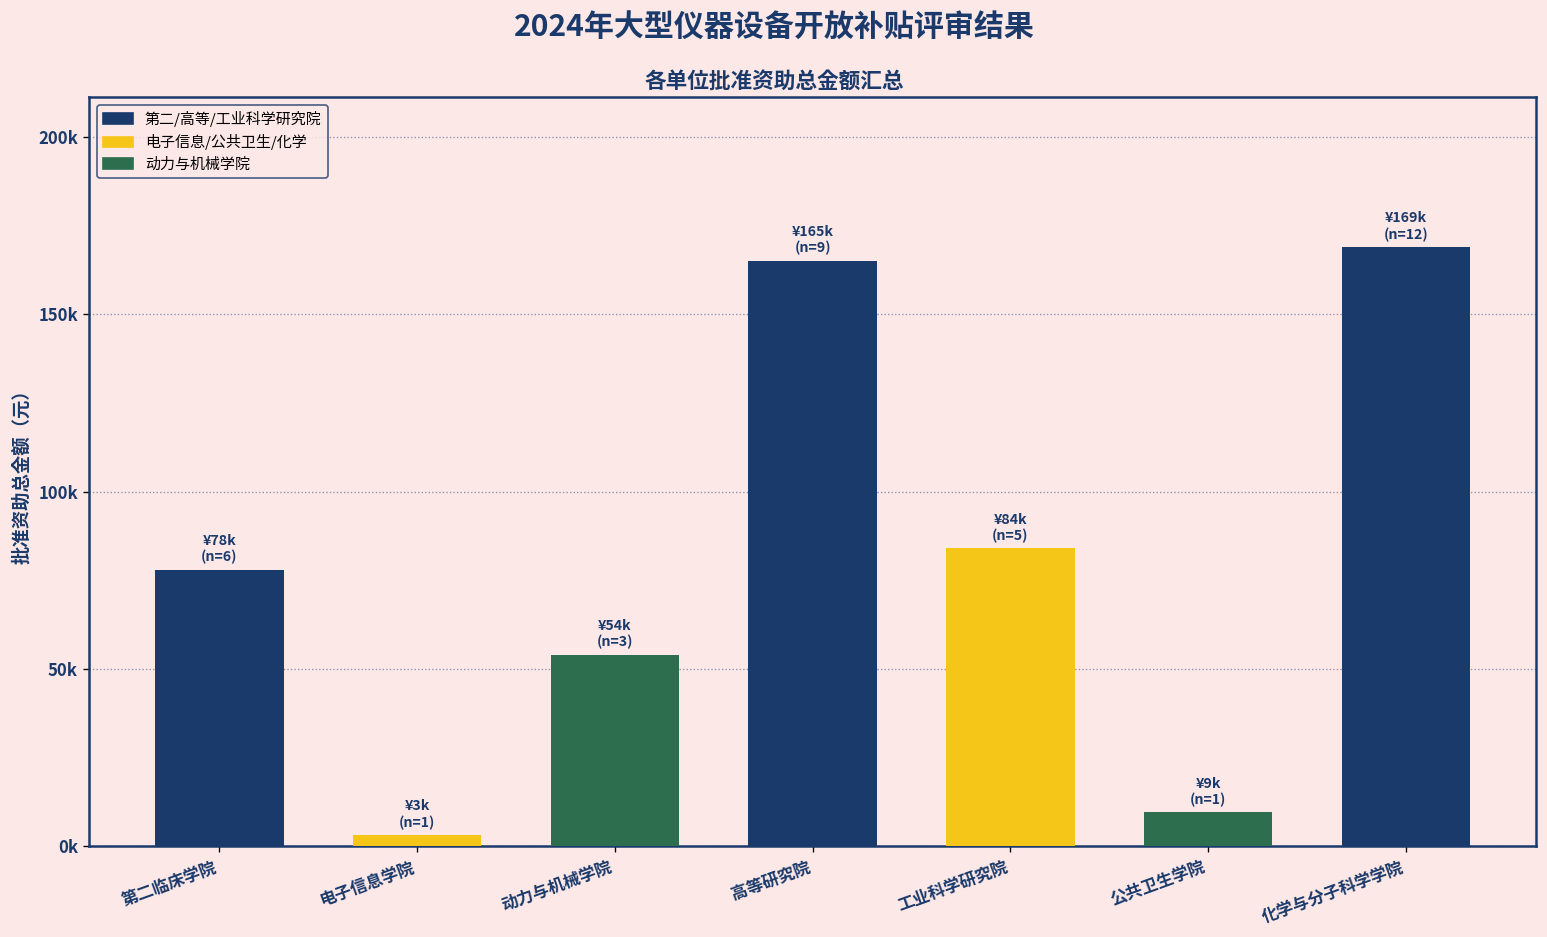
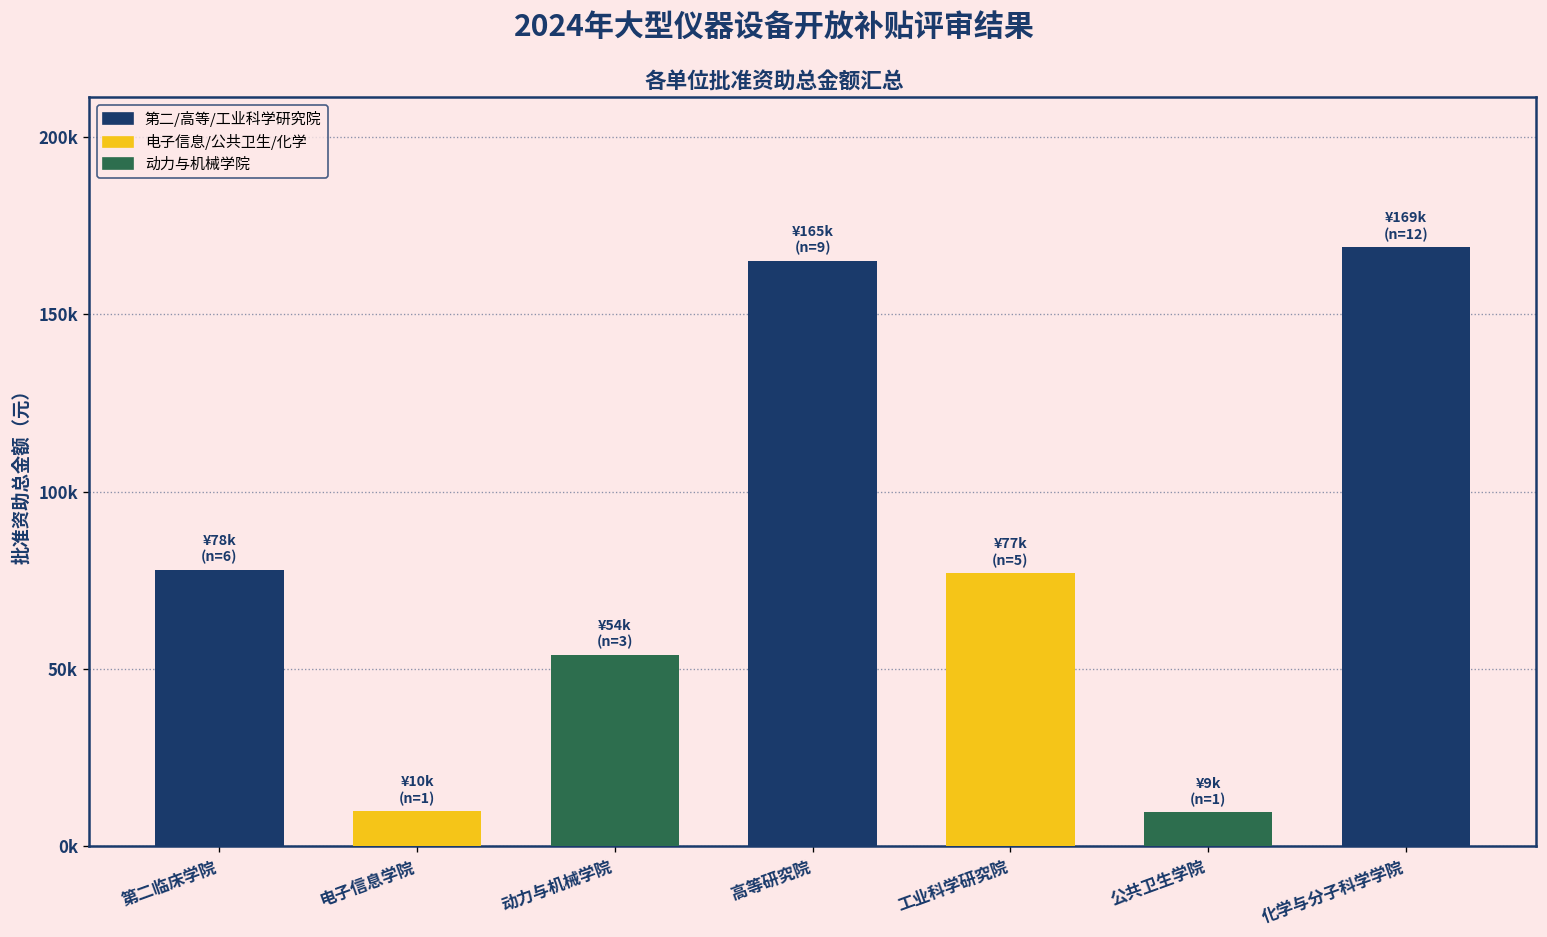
  {
    "第二临床学院": "¥78k",
-   "电子信息学院": "¥3k",
+   "电子信息学院": "¥10k",
    "动力与机械学院": "¥54k",
    "高等研究院": "¥165k",
-   "工业科学研究院": "¥84k",
+   "工业科学研究院": "¥77k",
    "化学与分子科学学院": "¥169k"
  }
